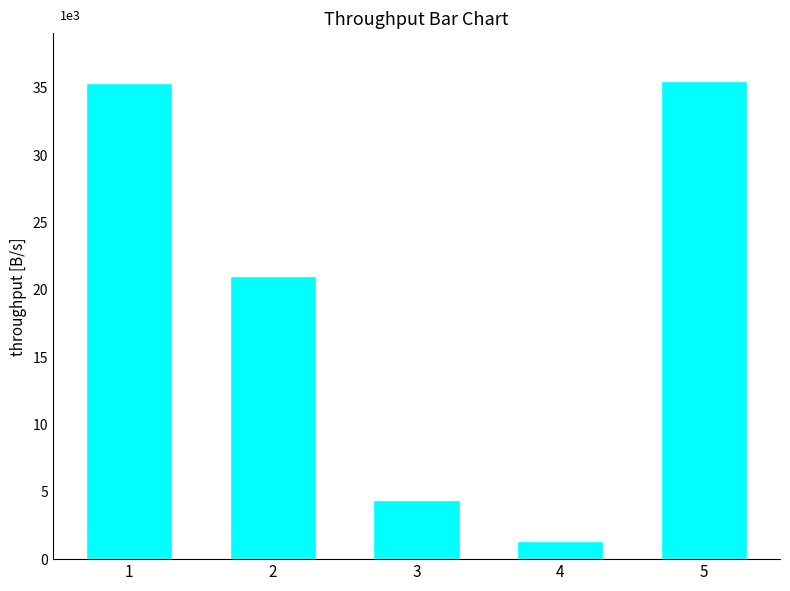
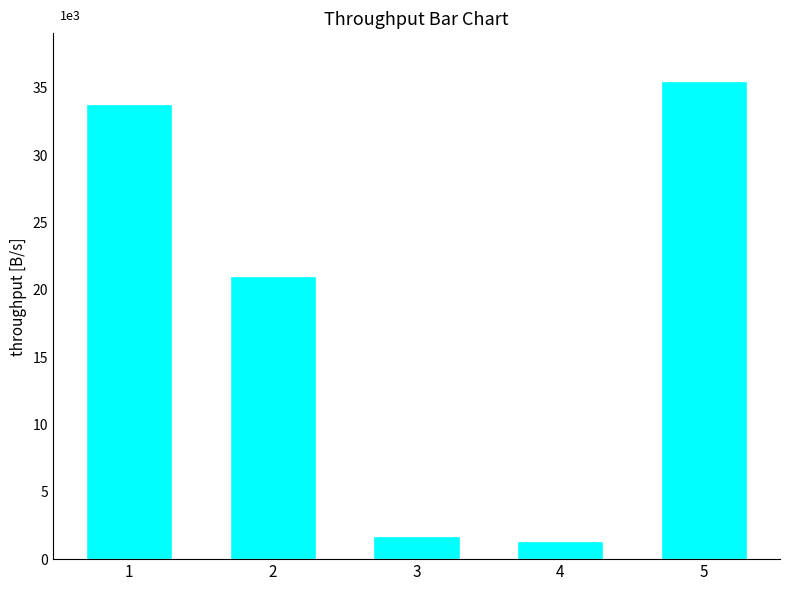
  {
-   "1": 35.3,
+   "1": 33.8,
    "2": 21.0,
-   "3": 4.4,
+   "3": 1.7,
    "4": 1.4,
    "5": 35.5
  }
